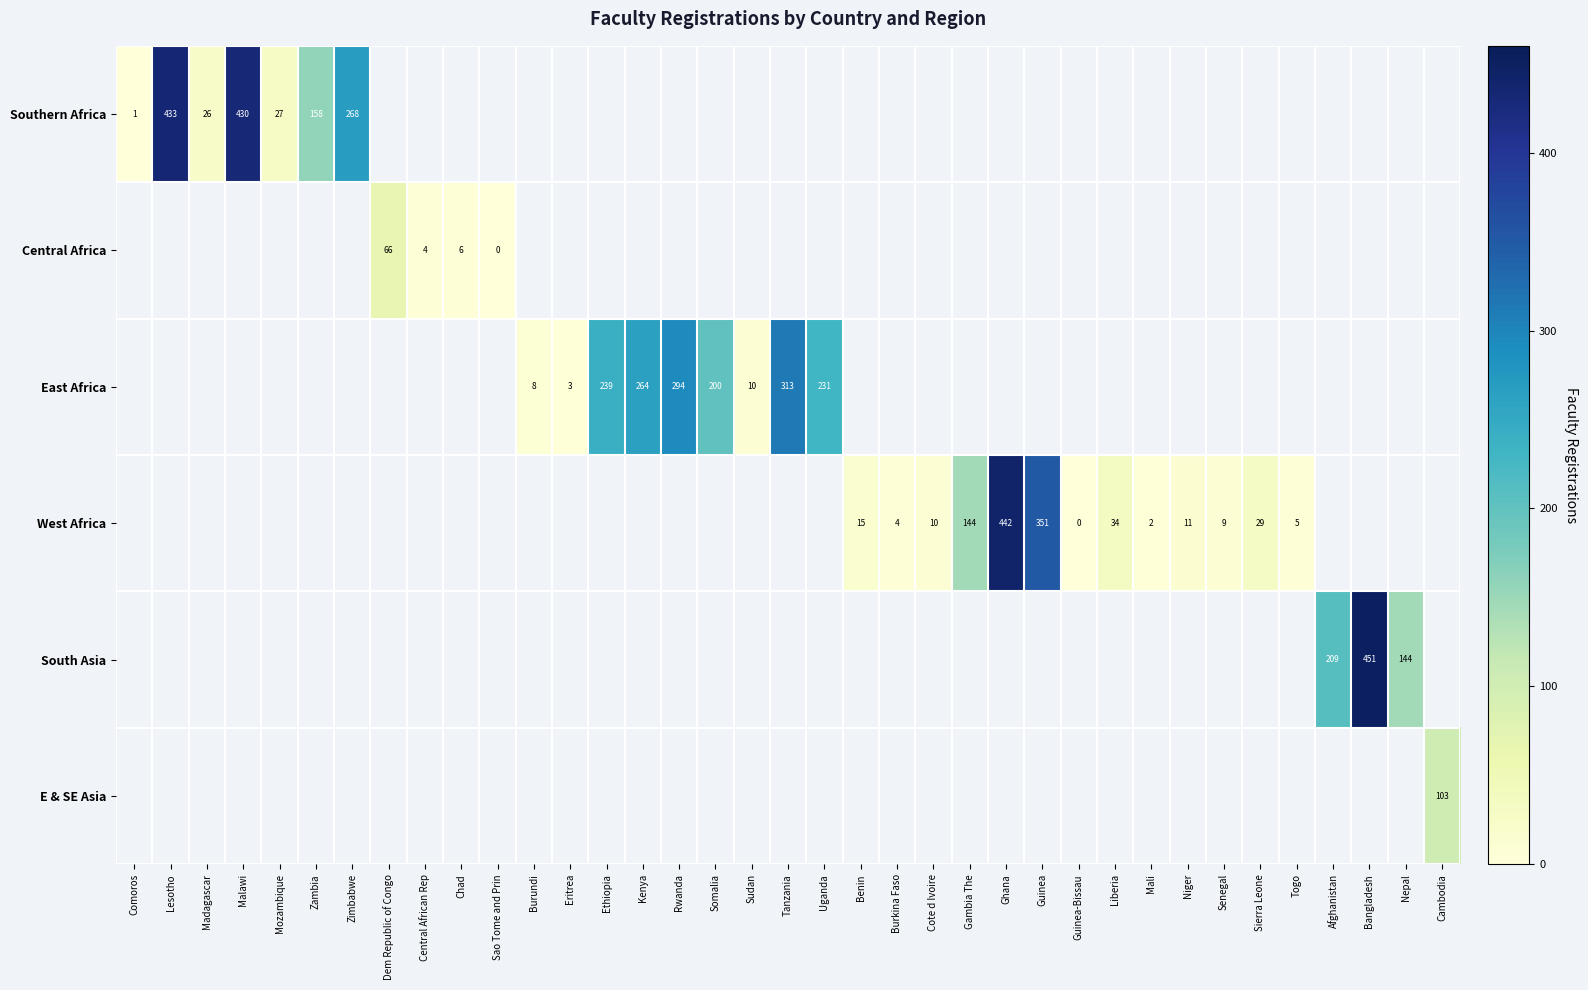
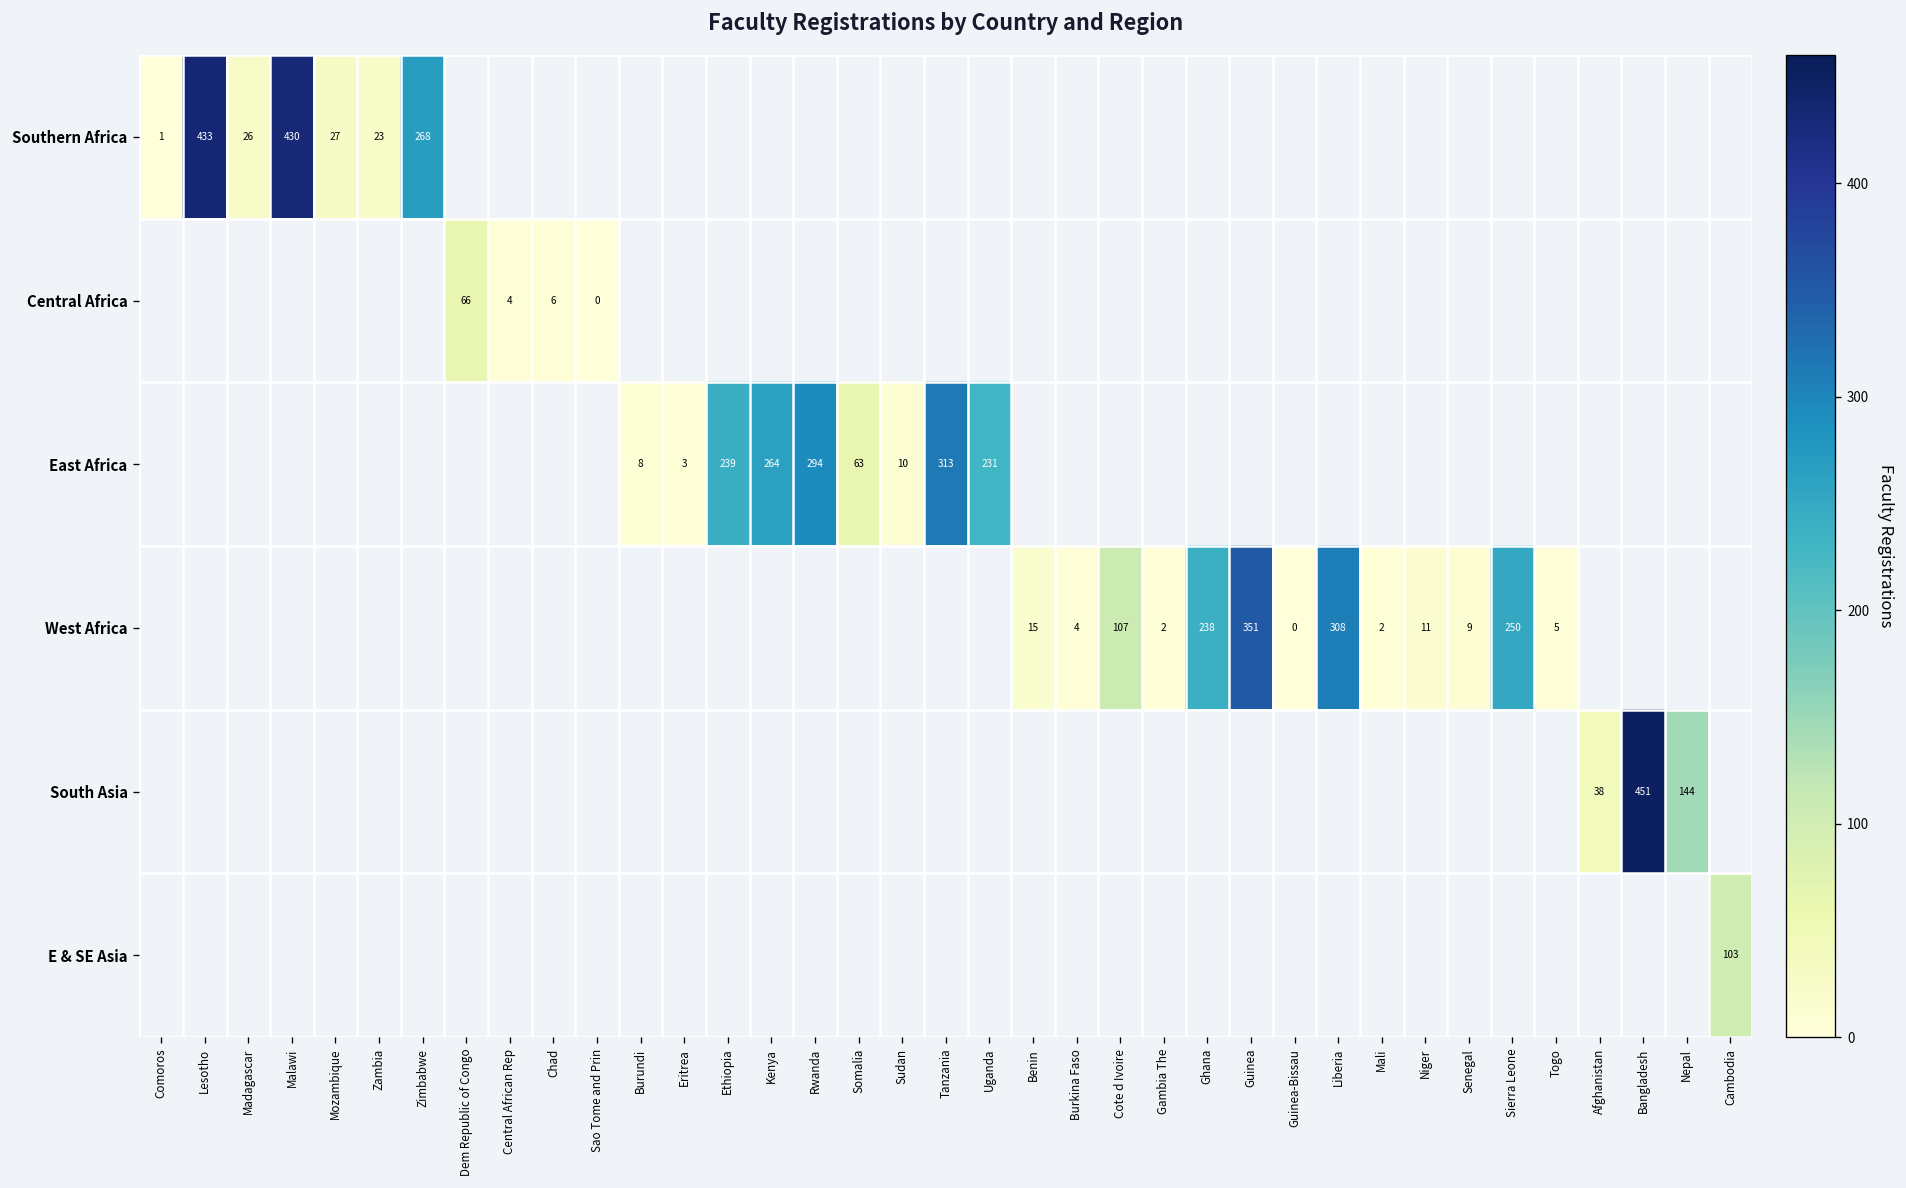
  {
    "Southern Africa": {
      "Comoros": 1,
      "Lesotho": 433,
      "Madagascar": 26,
      "Malawi": 430,
      "Mozambique": 27,
-     "Zambia": 158,
+     "Zambia": 23,
      "Zimbabwe": 268
    },
    "Central Africa": {
      "Dem Republic of Congo": 66,
      "Central African Rep": 4,
      "Chad": 6,
      "Sao Tome and Prin": 0
    },
    "East Africa": {
      "Burundi": 8,
      "Eritrea": 3,
      "Ethiopia": 239,
      "Kenya": 264,
      "Rwanda": 294,
-     "Somalia": 200,
+     "Somalia": 63,
      "Sudan": 10,
      "Tanzania": 313,
      "Uganda": 231
    },
    "West Africa": {
      "Benin": 15,
      "Burkina Faso": 4,
-     "Cote d Ivoire": 10,
-     "Gambia The": 144,
-     "Ghana": 442,
+     "Cote d Ivoire": 107,
+     "Gambia The": 2,
+     "Ghana": 238,
      "Guinea": 351,
      "Guinea-Bissau": 0,
-     "Liberia": 34,
+     "Liberia": 308,
      "Mali": 2,
      "Niger": 11,
      "Senegal": 9,
-     "Sierra Leone": 29,
+     "Sierra Leone": 250,
      "Togo": 5
    },
    "South Asia": {
-     "Afghanistan": 209,
+     "Afghanistan": 38,
      "Bangladesh": 451,
      "Nepal": 144
    },
    "E & SE Asia": {
      "Cambodia": 103
    }
  }
